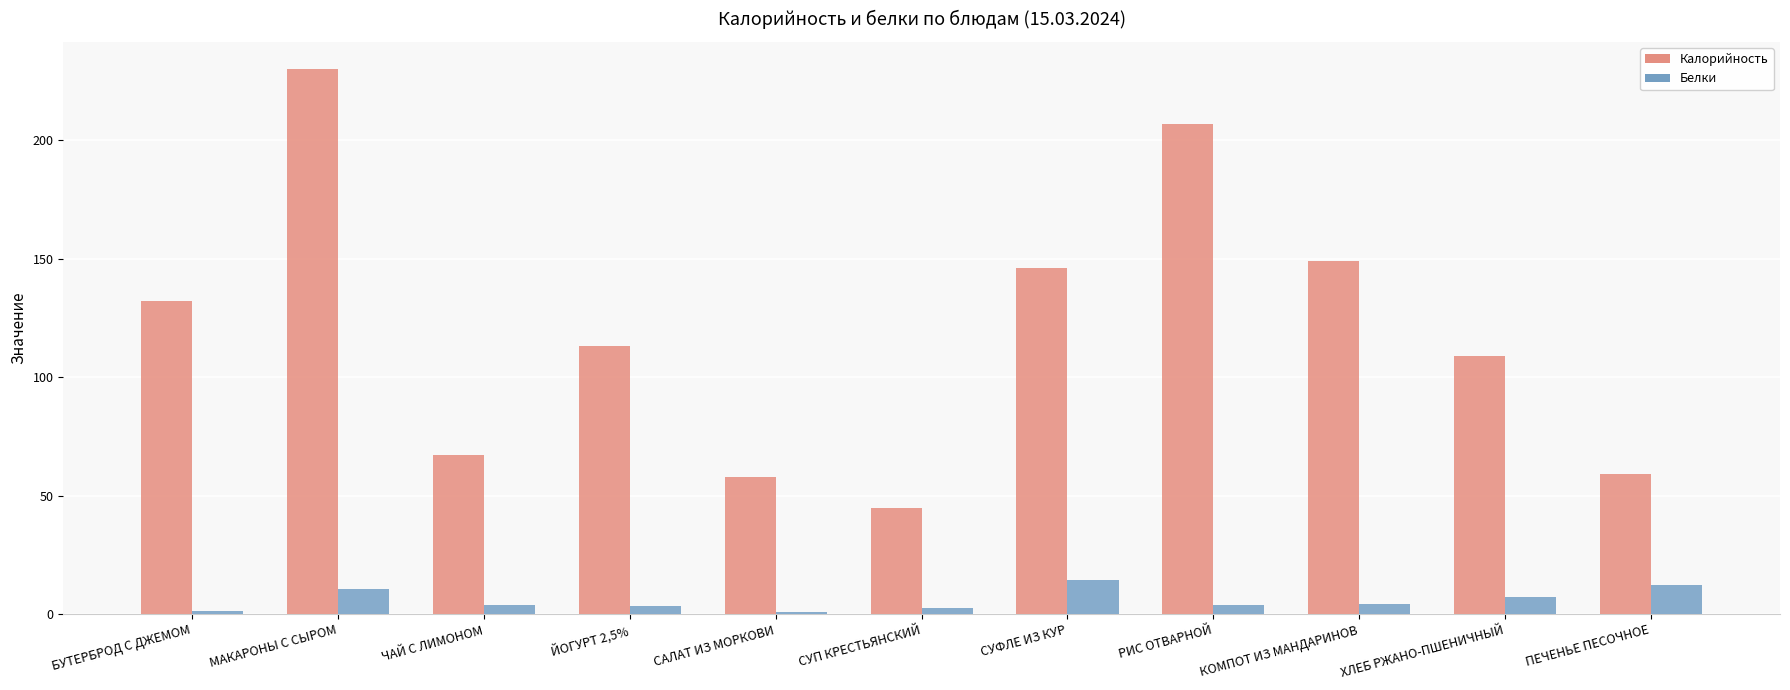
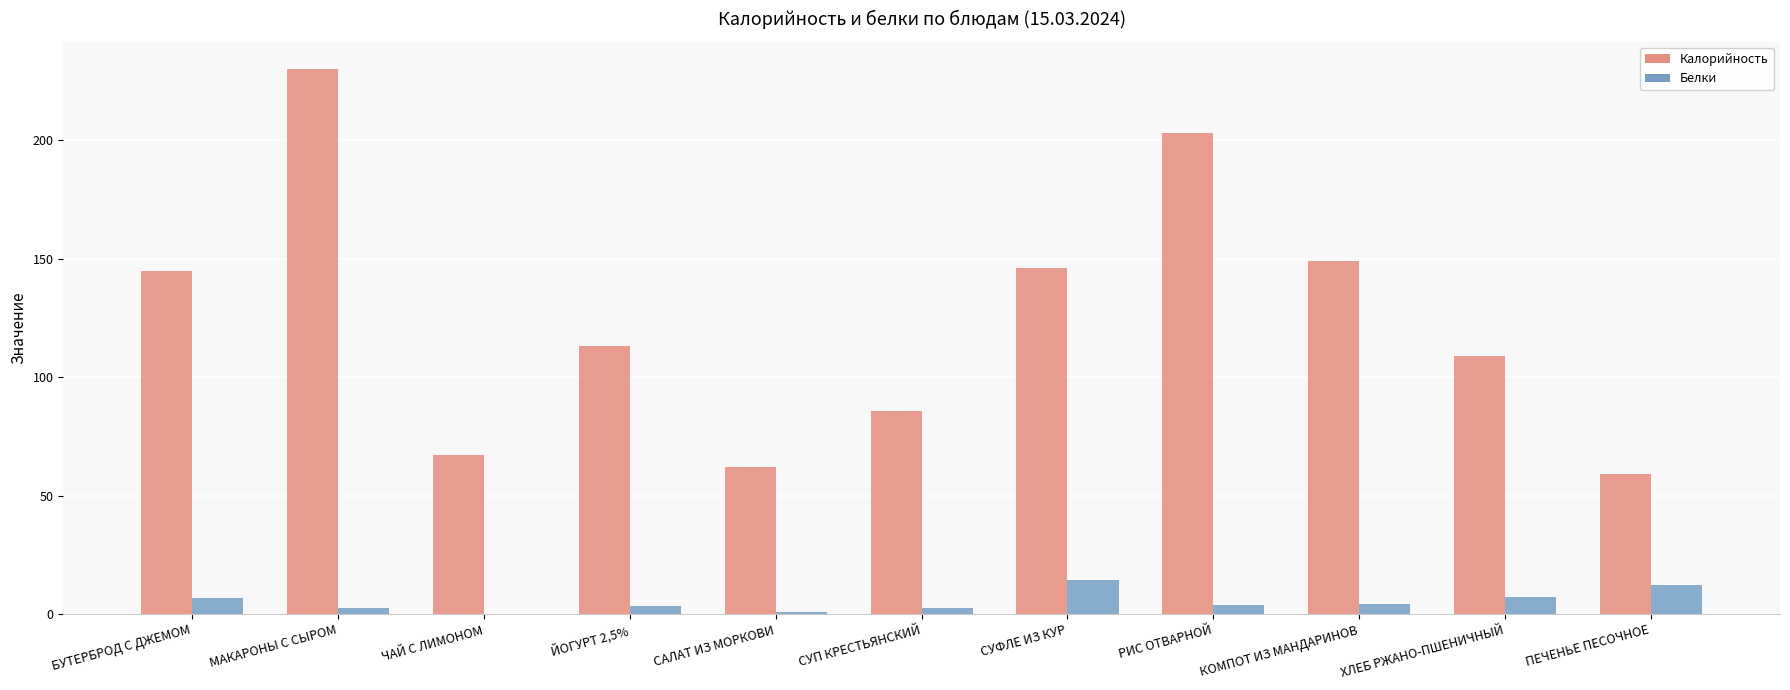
  {
    "Калорийность": {
-     "БУТЕРБРОД С ДЖЕМОМ": 132,
+     "БУТЕРБРОД С ДЖЕМОМ": 145,
      "МАКАРОНЫ С СЫРОМ": 230,
      "ЧАЙ С ЛИМОНОМ": 67,
      "ЙОГУРТ 2,5%": 113,
-     "САЛАТ ИЗ МОРКОВИ": 58,
-     "СУП КРЕСТЬЯНСКИЙ": 45,
+     "САЛАТ ИЗ МОРКОВИ": 62,
+     "СУП КРЕСТЬЯНСКИЙ": 86,
      "СУФЛЕ ИЗ КУР": 146,
-     "РИС ОТВАРНОЙ": 207,
+     "РИС ОТВАРНОЙ": 203,
      "КОМПОТ ИЗ МАНДАРИНОВ": 149,
      "ХЛЕБ РЖАНО-ПШЕНИЧНЫЙ": 109,
      "ПЕЧЕНЬЕ ПЕСОЧНОЕ": 59
    },
    "Белки": {
-     "БУТЕРБРОД С ДЖЕМОМ": 1,
-     "МАКАРОНЫ С СЫРОМ": 11,
-     "ЧАЙ С ЛИМОНОМ": 4,
+     "БУТЕРБРОД С ДЖЕМОМ": 7,
+     "МАКАРОНЫ С СЫРОМ": 3,
+     "ЧАЙ С ЛИМОНОМ": 0,
      "ЙОГУРТ 2,5%": 4,
      "СУП КРЕСТЬЯНСКИЙ": 3,
      "СУФЛЕ ИЗ КУР": 14,
      "РИС ОТВАРНОЙ": 4,
      "КОМПОТ ИЗ МАНДАРИНОВ": 5,
      "ХЛЕБ РЖАНО-ПШЕНИЧНЫЙ": 7,
      "ПЕЧЕНЬЕ ПЕСОЧНОЕ": 12
    }
  }
